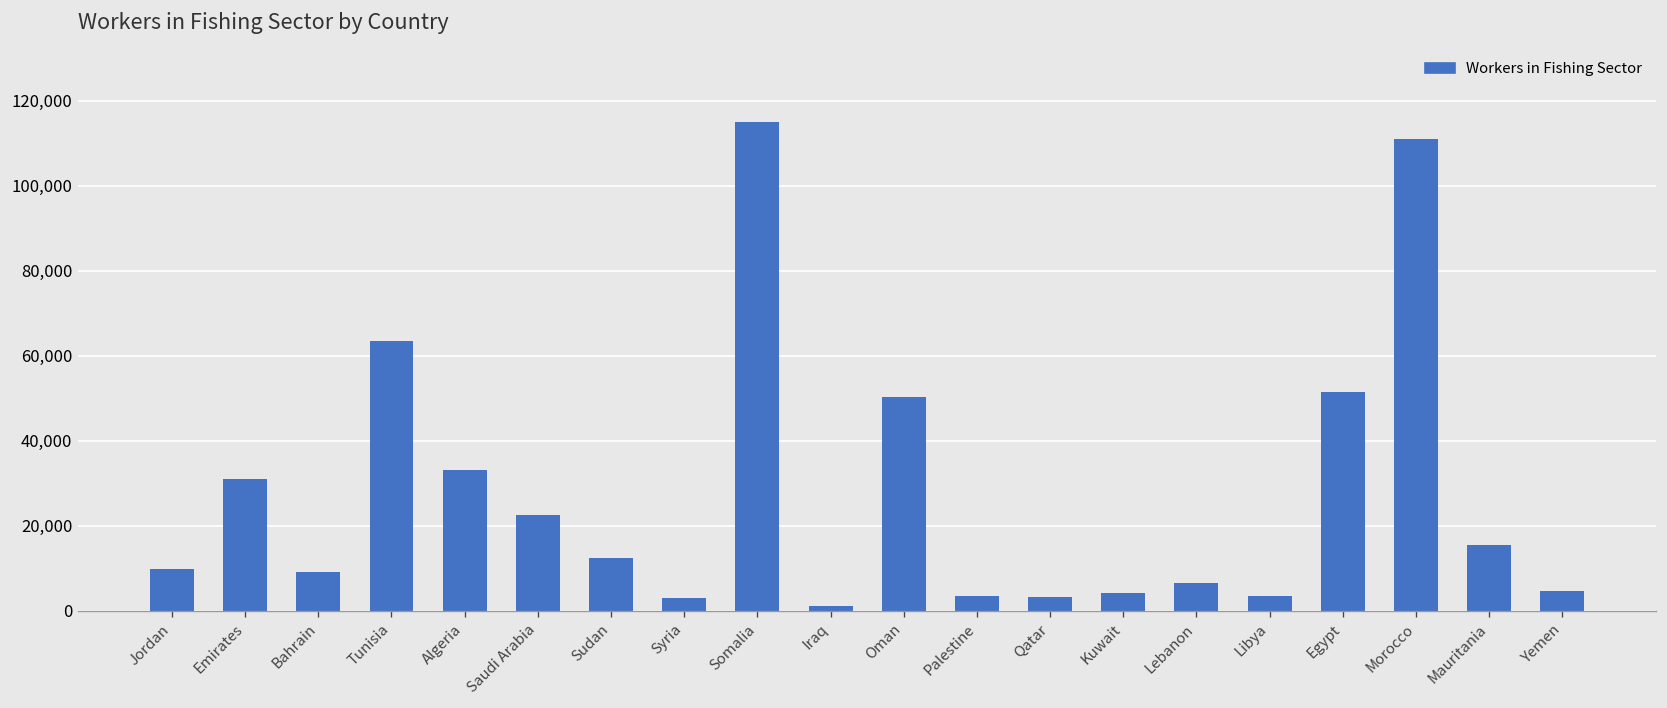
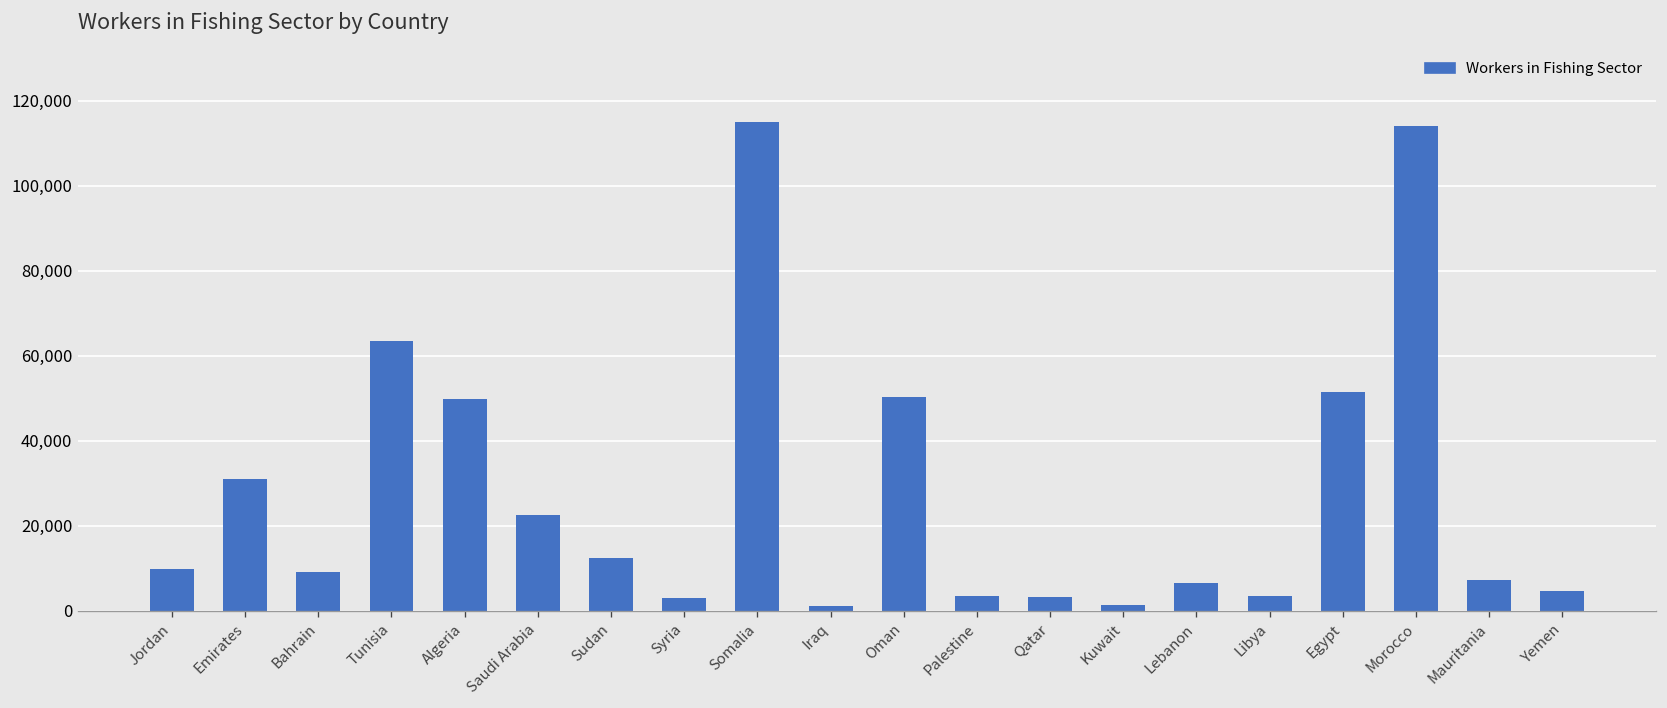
  {
    "Jordan": "10,000",
    "Emirates": "31,000",
    "Bahrain": "9,000",
    "Tunisia": "63,000",
-   "Algeria": "33,000",
+   "Algeria": "50,000",
    "Saudi Arabia": "23,000",
    "Sudan": "13,000",
    "Syria": "3,000",
    "Somalia": "115,000",
    "Iraq": "1,000",
    "Oman": "50,000",
    "Palestine": "3,000",
    "Qatar": "3,000",
-   "Kuwait": "4,000",
+   "Kuwait": "1,000",
    "Lebanon": "7,000",
    "Libya": "4,000",
    "Egypt": "51,000",
-   "Morocco": "111,000",
-   "Mauritania": "15,000",
+   "Morocco": "114,000",
+   "Mauritania": "7,000",
    "Yemen": "5,000"
  }
